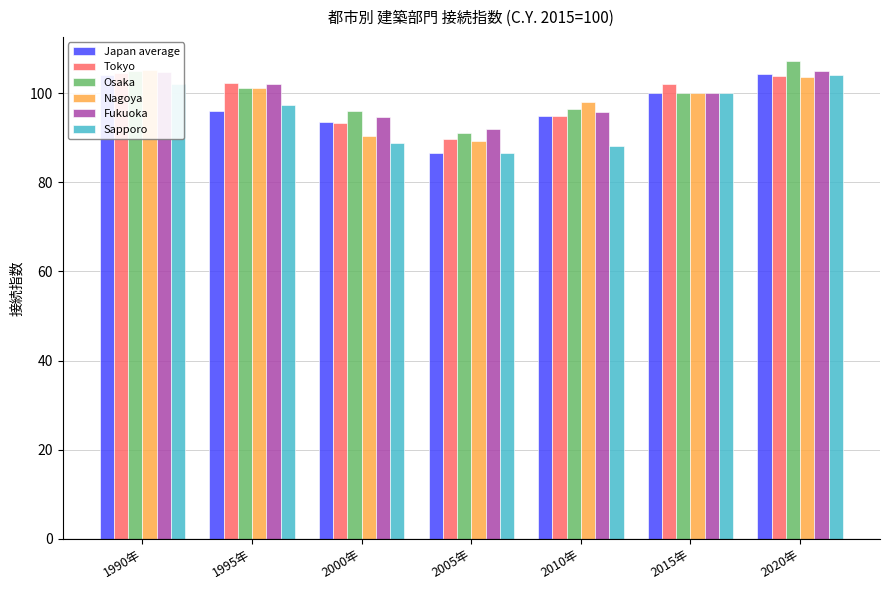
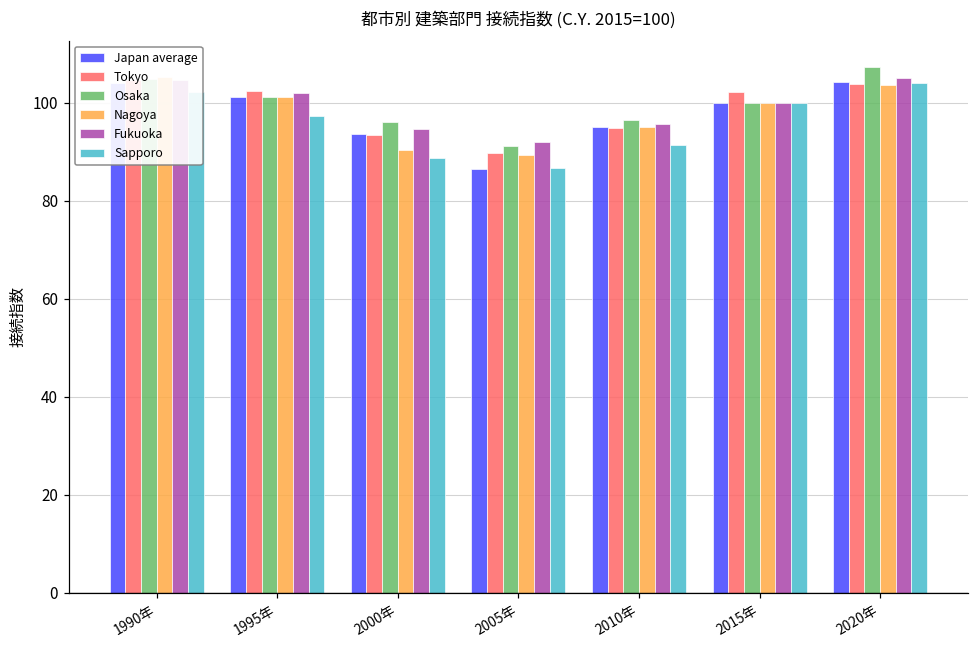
  {
    "Japan average": {
-     "1995年": 96,
+     "1995年": 101,
      "2000年": 94,
      "2005年": 87,
      "2010年": 95,
      "2015年": 100,
      "2020年": 104
    },
    "Tokyo": {
      "1995年": 102,
      "2000年": 93,
      "2005年": 90,
      "2010年": 95,
      "2015年": 102,
      "2020年": 104
    },
    "Osaka": {
      "1995年": 101,
      "2000年": 96,
      "2005年": 91,
      "2010年": 96,
      "2015年": 100,
      "2020年": 107
    },
    "Nagoya": {
      "1995年": 101,
      "2000年": 90,
      "2005年": 89,
-     "2010年": 98,
+     "2010年": 95,
      "2015年": 100,
      "2020年": 104
    },
    "Fukuoka": {
      "1995年": 102,
      "2000年": 95,
      "2005年": 92,
      "2010年": 96,
      "2015年": 100,
      "2020年": 105
    },
    "Sapporo": {
      "1995年": 97,
      "2000年": 89,
      "2005年": 87,
-     "2010年": 88,
+     "2010年": 91,
      "2015年": 100,
      "2020年": 104
    }
  }
